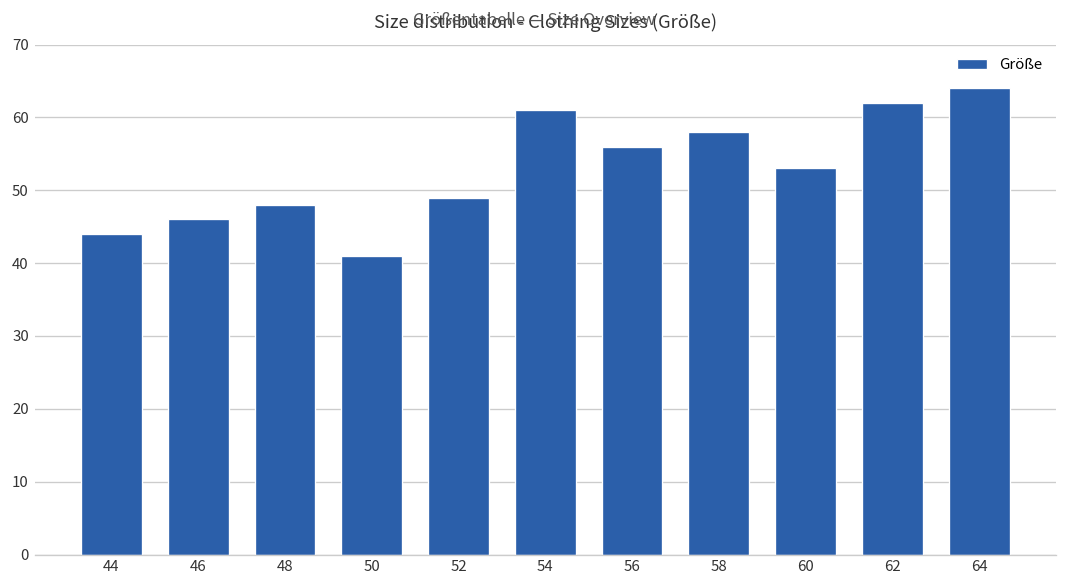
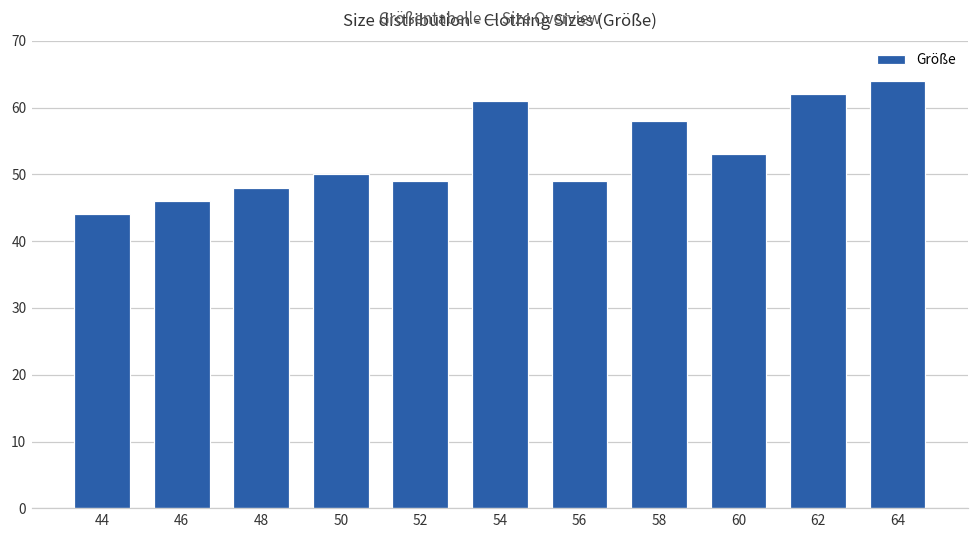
  {
    "44": 44,
    "46": 46,
    "48": 48,
-   "50": 41,
+   "50": 50,
    "52": 49,
    "54": 61,
-   "56": 56,
+   "56": 49,
    "58": 58,
    "60": 53,
    "62": 62,
    "64": 64
  }
